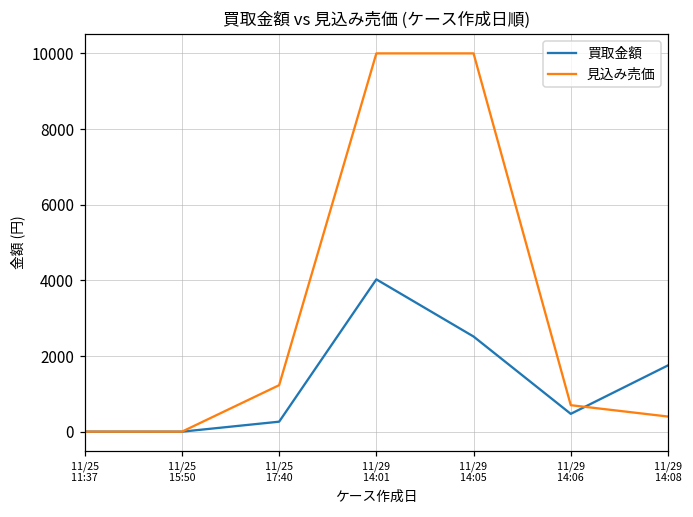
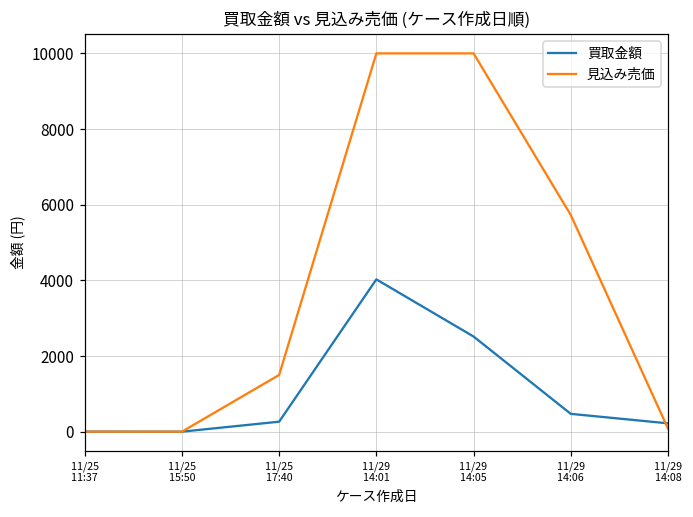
  {
    "買取金額": {
      "11/25 17:40": 300,
      "11/29 14:01": 4000,
      "11/29 14:05": 2500,
      "11/29 14:06": 500,
-     "11/29 14:08": 1800
+     "11/29 14:08": 200
    },
    "見込み売価": {
-     "11/25 17:40": 1200,
+     "11/25 17:40": 1500,
      "11/29 14:01": 10000,
      "11/29 14:05": 10000,
-     "11/29 14:06": 700,
-     "11/29 14:08": 400
+     "11/29 14:06": 5700,
+     "11/29 14:08": 100
    }
  }
